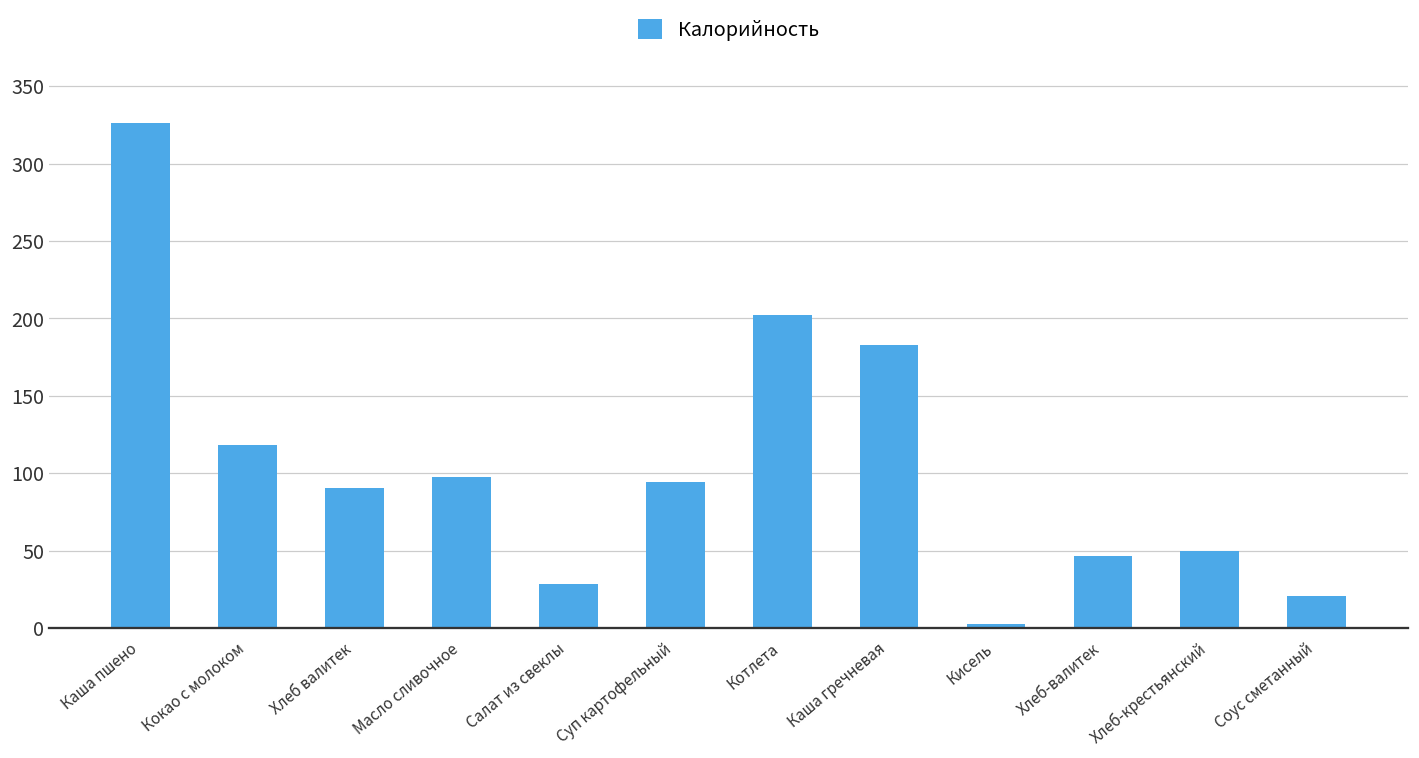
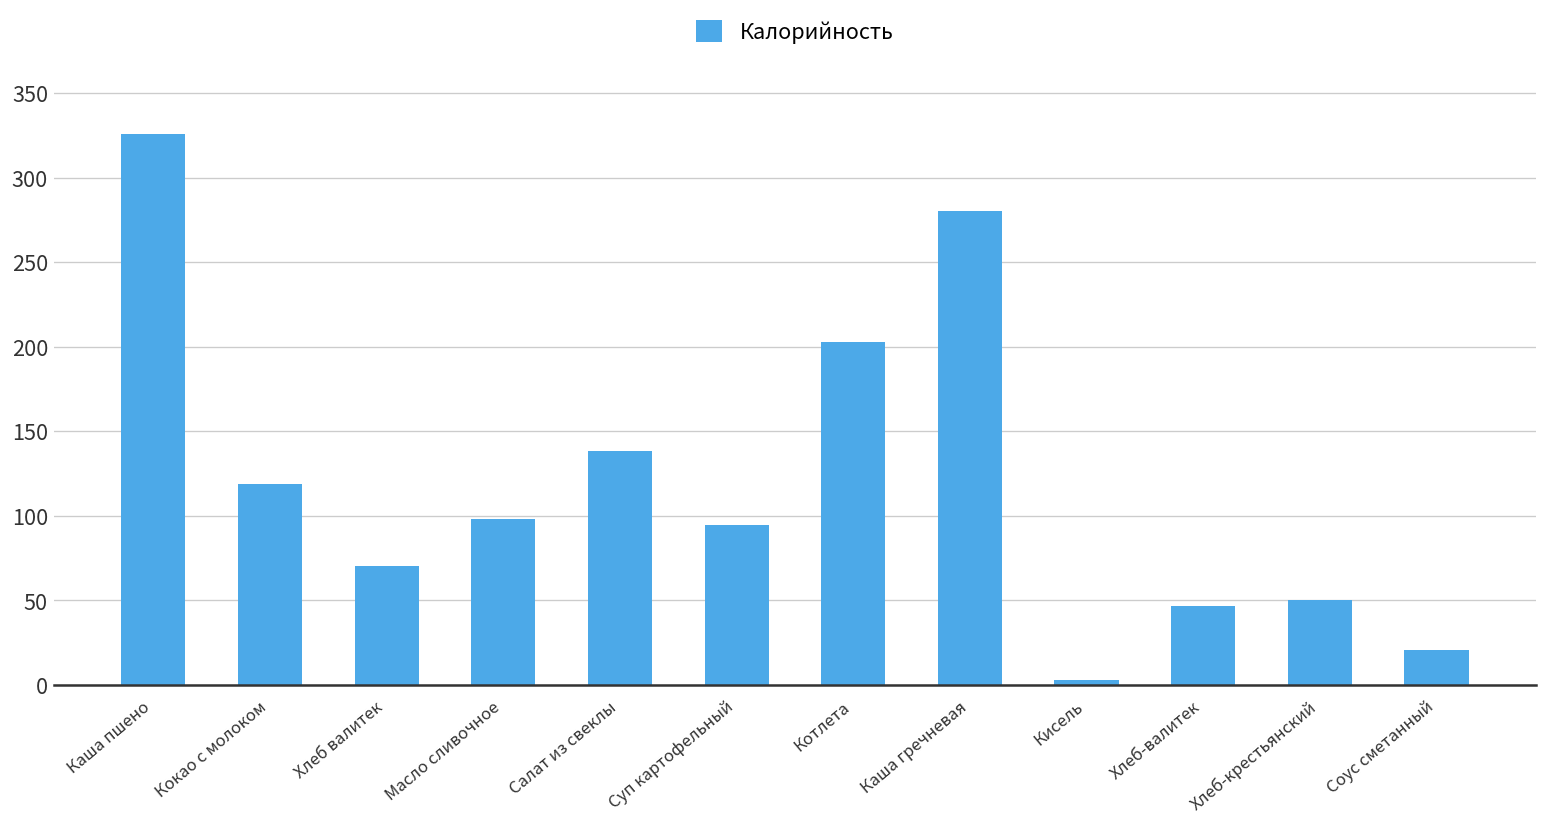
  {
    "Каша пшено": 326,
    "Кокао с молоком": 119,
-   "Хлеб валитек": 91,
+   "Хлеб валитек": 70,
    "Масло сливочное": 98,
-   "Салат из свеклы": 28,
+   "Салат из свеклы": 138,
    "Суп картофельный": 95,
    "Котлета": 202,
-   "Каша гречневая": 183,
+   "Каша гречневая": 280,
    "Кисель": 3,
    "Хлеб-валитек": 47,
    "Хлеб-крестьянский": 50,
    "Соус сметанный": 21
  }
